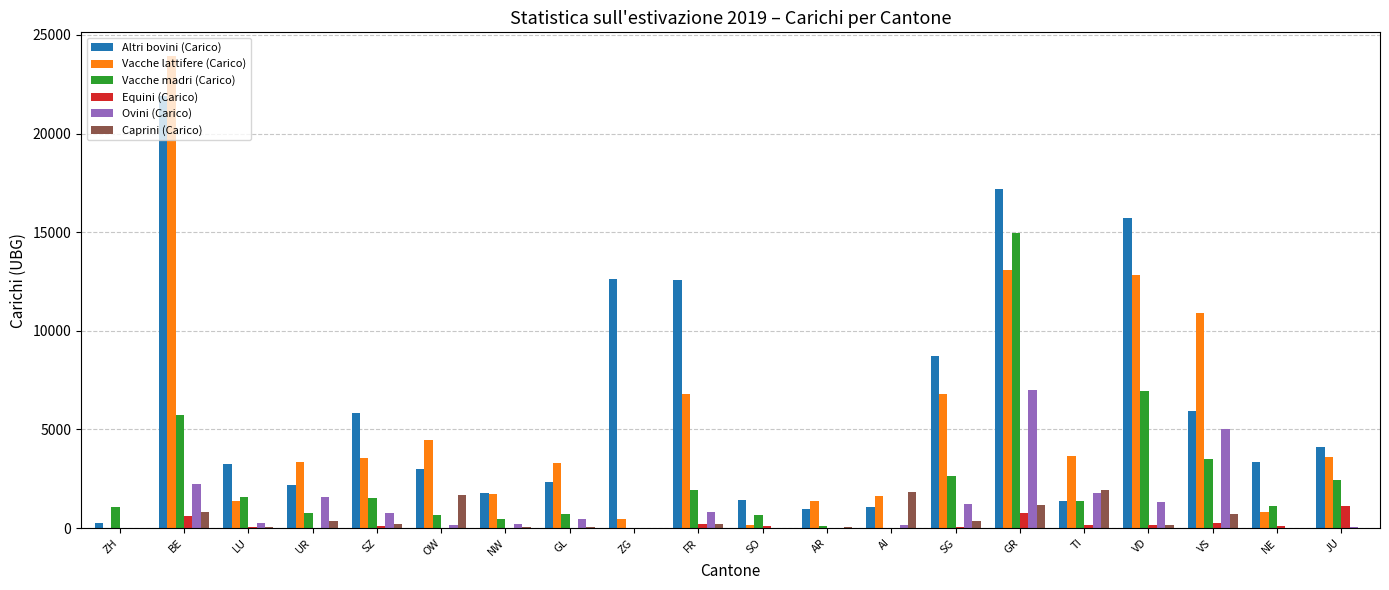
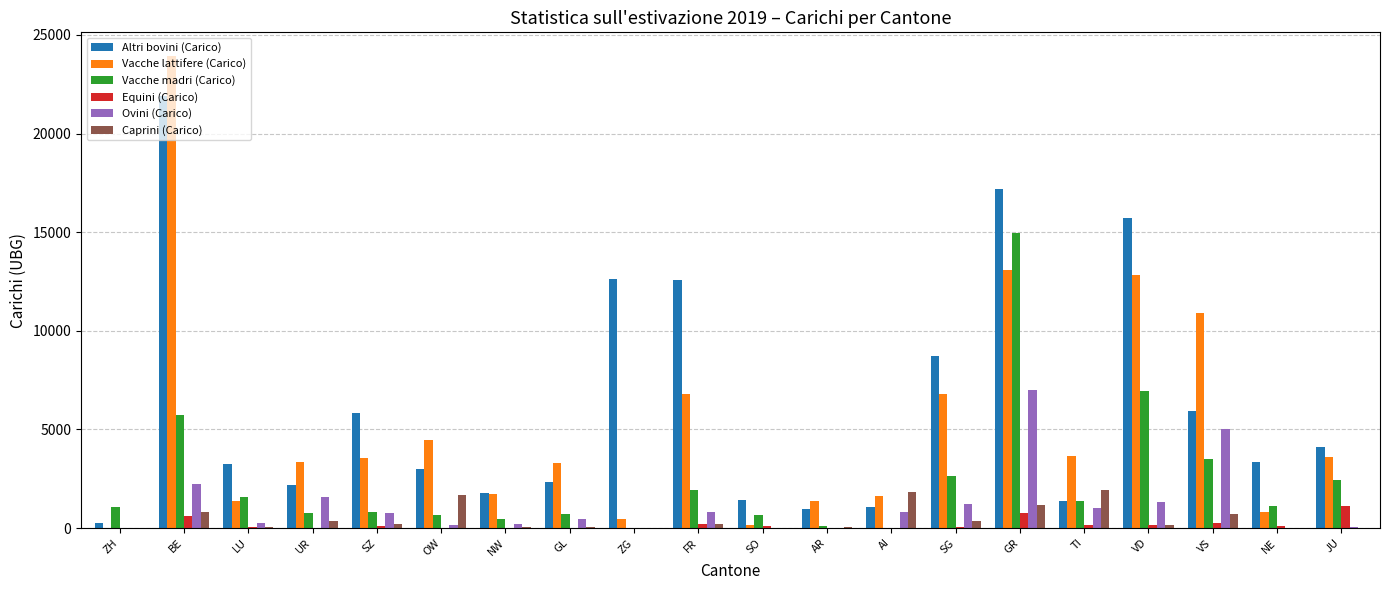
  {
    "Altri bovini (Carico)": {
      "ZH": 200,
      "LU": 3300,
      "UR": 2200,
      "SZ": 5800,
      "OW": 3000,
      "NW": 1800,
      "GL": 2300,
      "ZG": 12600,
      "FR": 12600,
      "SO": 1400,
      "AR": 1000,
      "AI": 1100,
      "SG": 8700,
      "GR": 17200,
      "TI": 1400,
      "VD": 15700,
      "VS": 5900,
      "NE": 3400,
      "JU": 4100
    },
    "Vacche lattifere (Carico)": {
      "LU": 1400,
      "UR": 3300,
      "SZ": 3600,
      "OW": 4500,
      "NW": 1700,
      "GL": 3300,
      "ZG": 500,
      "FR": 6800,
      "SO": 100,
      "AR": 1400,
      "AI": 1600,
      "SG": 6800,
      "GR": 13100,
      "TI": 3600,
      "VD": 12800,
      "VS": 10900,
      "NE": 800,
      "JU": 3600
    },
    "Vacche madri (Carico)": {
      "ZH": 1000,
      "BE": 5700,
      "LU": 1600,
      "UR": 700,
-     "SZ": 1500,
+     "SZ": 800,
      "OW": 700,
      "NW": 500,
      "GL": 700,
      "FR": 1900,
      "SO": 700,
      "SG": 2600,
      "GR": 15000,
      "TI": 1400,
      "VD": 6900,
      "VS": 3500,
      "NE": 1100,
      "JU": 2500
    },
    "Equini (Carico)": {
      "ZH": 0,
      "BE": 600,
      "ZG": 0,
      "FR": 200,
      "GR": 800,
      "TI": 200,
      "VD": 200,
      "VS": 300,
      "JU": 1100
    },
    "Ovini (Carico)": {
      "ZH": 0,
      "BE": 2200,
      "LU": 200,
      "UR": 1600,
      "SZ": 800,
      "OW": 200,
      "NW": 200,
      "GL": 500,
      "ZG": 0,
      "FR": 800,
-     "AI": 200,
+     "AI": 800,
      "SG": 1200,
      "GR": 7000,
-     "TI": 1800,
+     "TI": 1000,
      "VD": 1300,
      "VS": 5000
    },
    "Caprini (Carico)": {
      "BE": 800,
      "UR": 300,
      "SZ": 200,
      "OW": 1700,
      "ZG": 0,
      "FR": 200,
      "AI": 1800,
      "SG": 400,
      "GR": 1200,
      "TI": 1900,
      "VD": 100,
      "VS": 700,
      "NE": 0
    }
  }
